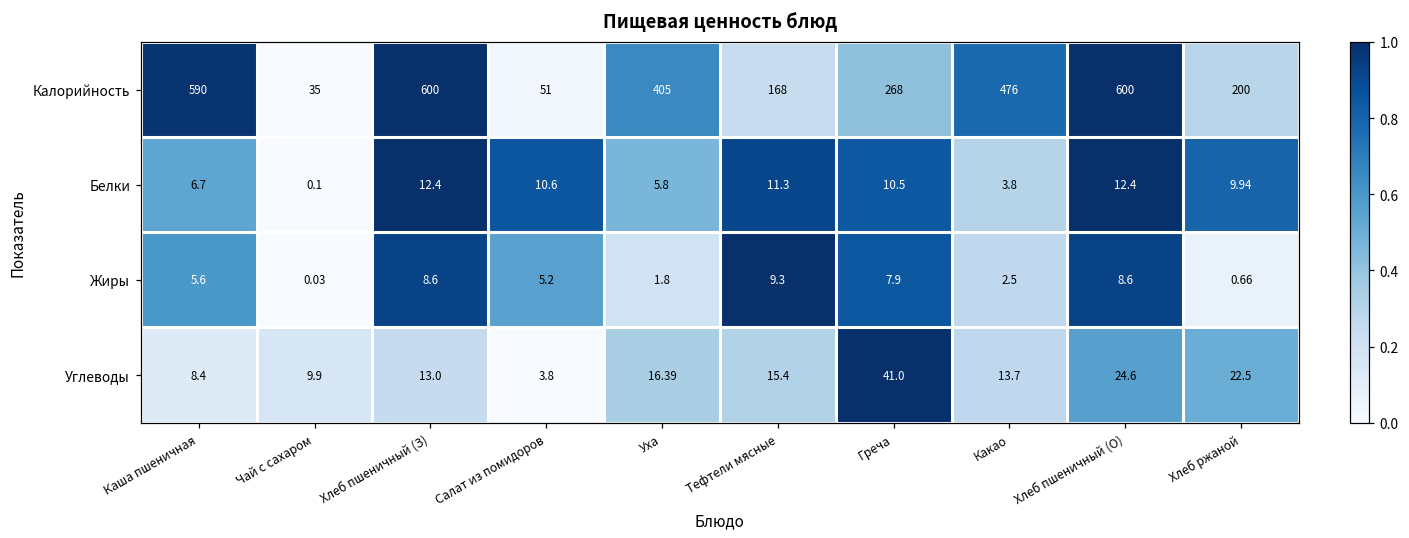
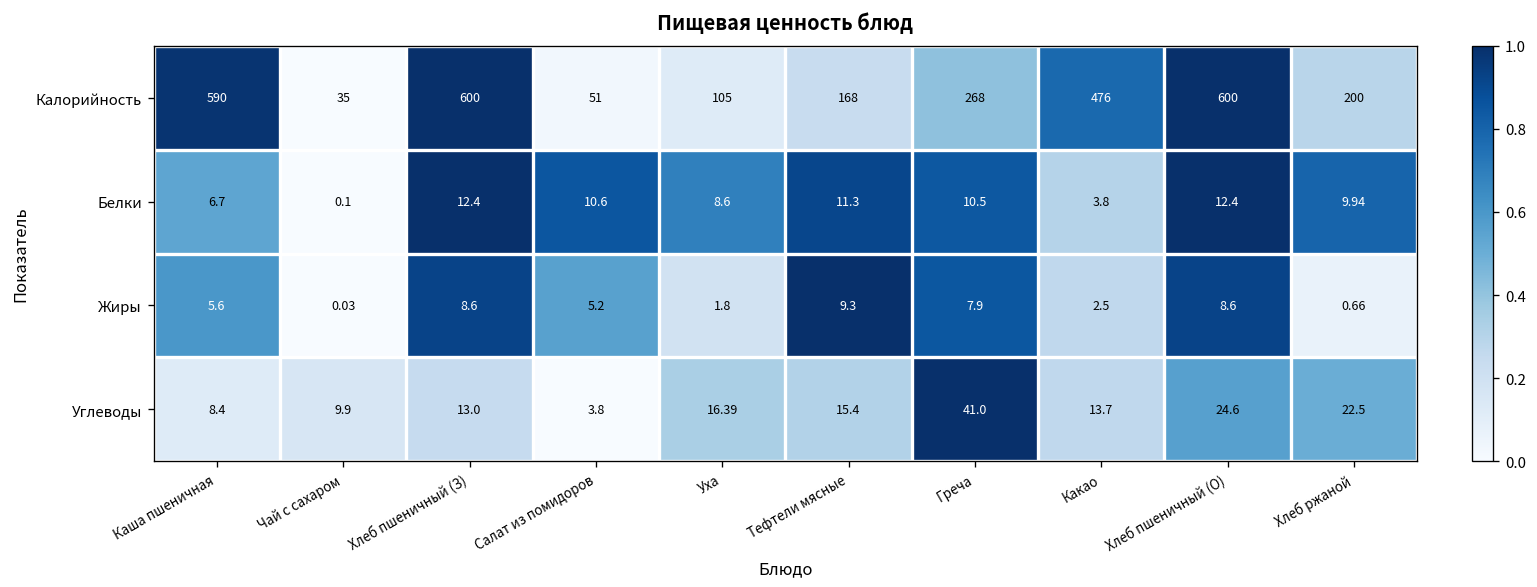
  {
    "Калорийность": {
      "Каша пшеничная": 590,
      "Чай с сахаром": 35,
      "Хлеб пшеничный (З)": 600,
      "Салат из помидоров": 51,
-     "Уха": 405,
+     "Уха": 105,
      "Тефтели мясные": 168,
      "Греча": 268,
      "Какао": 476,
      "Хлеб пшеничный (О)": 600,
      "Хлеб ржаной": 200
    },
    "Белки": {
      "Каша пшеничная": 6.7,
      "Чай с сахаром": 0.1,
      "Хлеб пшеничный (З)": 12.4,
      "Салат из помидоров": 10.6,
-     "Уха": 5.8,
+     "Уха": 8.6,
      "Тефтели мясные": 11.3,
      "Греча": 10.5,
      "Какао": 3.8,
      "Хлеб пшеничный (О)": 12.4,
      "Хлеб ржаной": 9.94
    },
    "Жиры": {
      "Каша пшеничная": 5.6,
      "Чай с сахаром": 0.03,
      "Хлеб пшеничный (З)": 8.6,
      "Салат из помидоров": 5.2,
      "Уха": 1.8,
      "Тефтели мясные": 9.3,
      "Греча": 7.9,
      "Какао": 2.5,
      "Хлеб пшеничный (О)": 8.6,
      "Хлеб ржаной": 0.66
    },
    "Углеводы": {
      "Каша пшеничная": 8.4,
      "Чай с сахаром": 9.9,
      "Хлеб пшеничный (З)": 13.0,
      "Салат из помидоров": 3.8,
      "Уха": 16.39,
      "Тефтели мясные": 15.4,
      "Греча": 41.0,
      "Какао": 13.7,
      "Хлеб пшеничный (О)": 24.6,
      "Хлеб ржаной": 22.5
    }
  }
